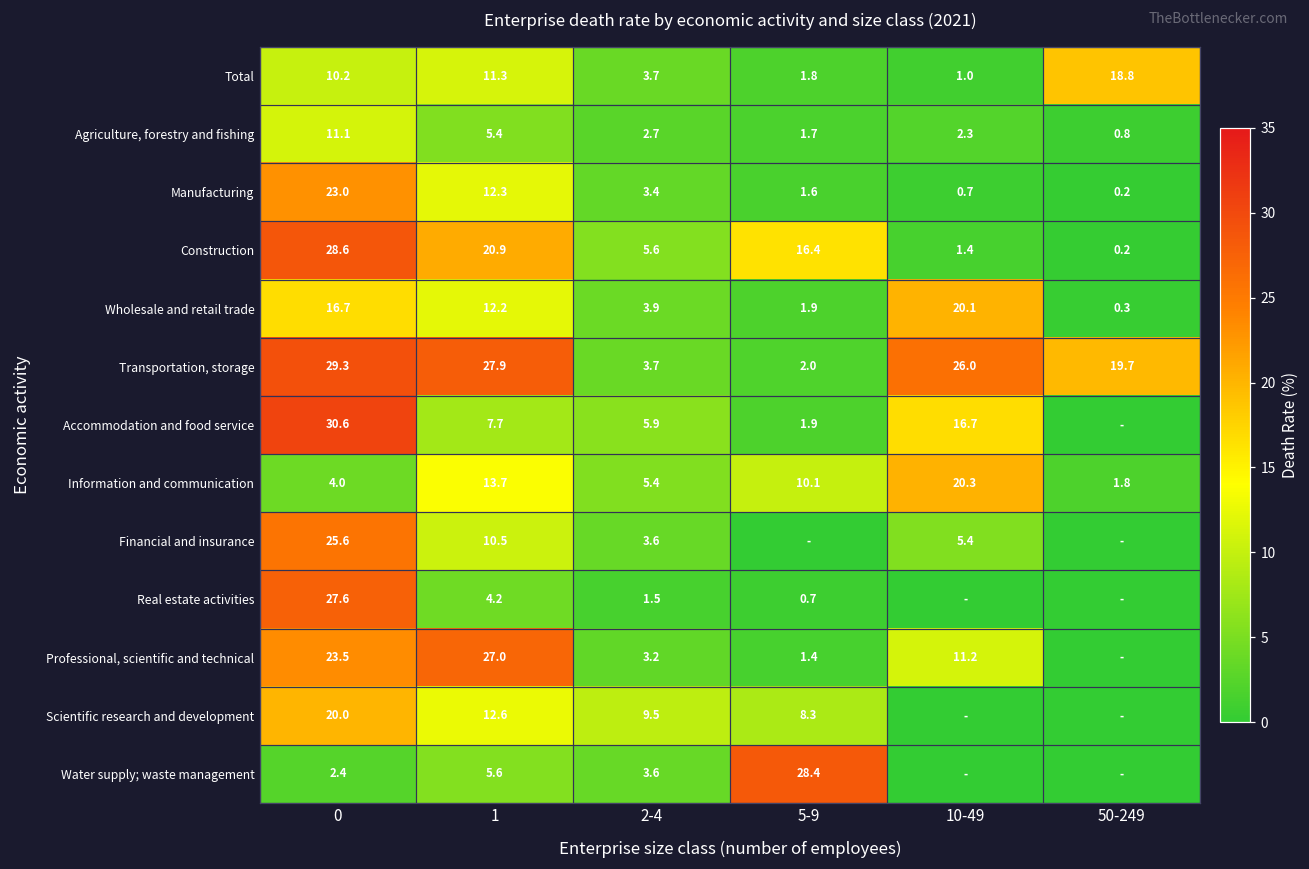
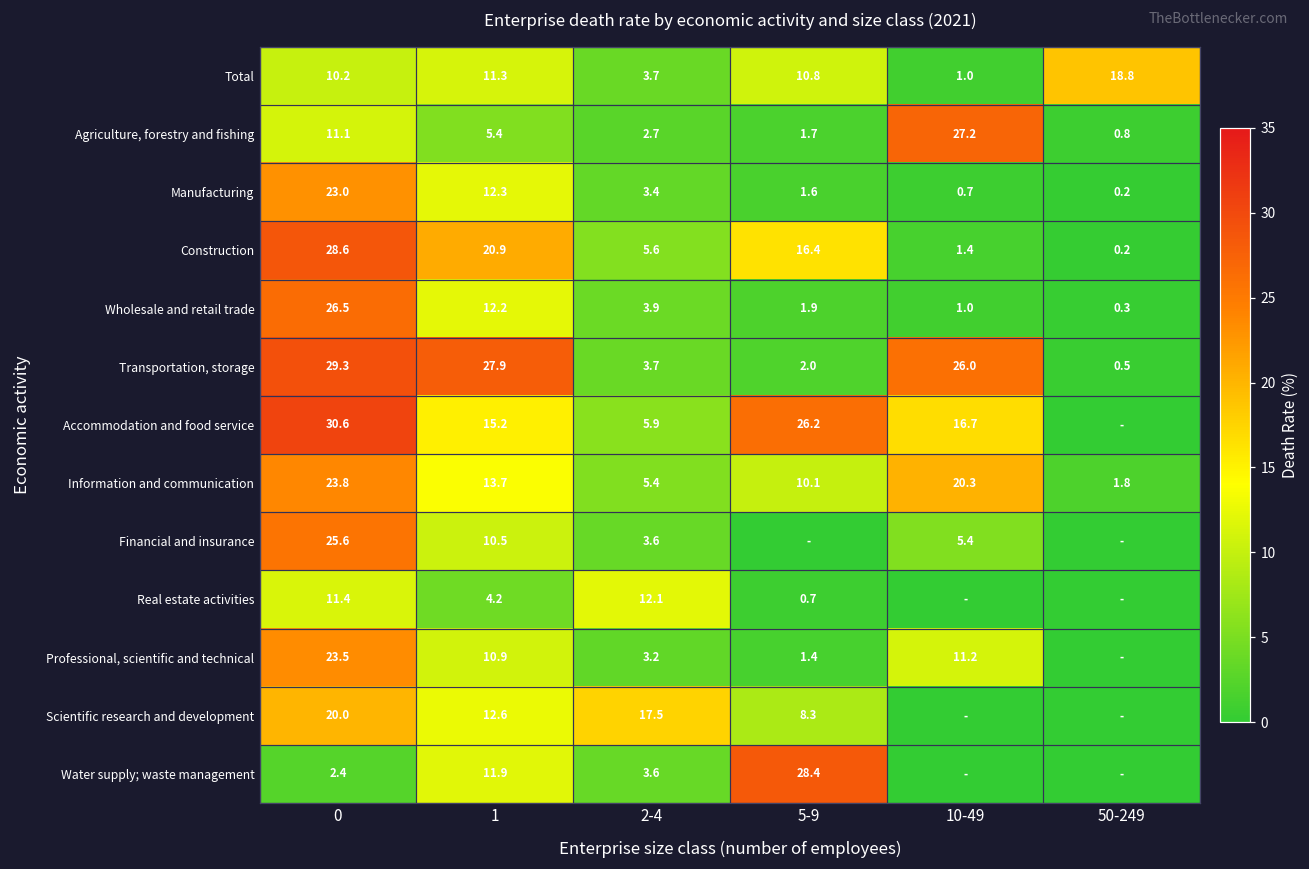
  {
    "Total": {
      "0": 10.2,
      "1": 11.3,
      "2-4": 3.7,
-     "5-9": 1.8,
+     "5-9": 10.8,
      "10-49": 1.0,
      "50-249": 18.8
    },
    "Agriculture, forestry and fishing": {
      "0": 11.1,
      "1": 5.4,
      "2-4": 2.7,
      "5-9": 1.7,
-     "10-49": 2.3,
+     "10-49": 27.2,
      "50-249": 0.8
    },
    "Manufacturing": {
      "0": 23.0,
      "1": 12.3,
      "2-4": 3.4,
      "5-9": 1.6,
      "10-49": 0.7,
      "50-249": 0.2
    },
    "Construction": {
      "0": 28.6,
      "1": 20.9,
      "2-4": 5.6,
      "5-9": 16.4,
      "10-49": 1.4,
      "50-249": 0.2
    },
    "Wholesale and retail trade": {
-     "0": 16.7,
+     "0": 26.5,
      "1": 12.2,
      "2-4": 3.9,
      "5-9": 1.9,
-     "10-49": 20.1,
+     "10-49": 1.0,
      "50-249": 0.3
    },
    "Transportation, storage": {
      "0": 29.3,
      "1": 27.9,
      "2-4": 3.7,
      "5-9": 2.0,
      "10-49": 26.0,
-     "50-249": 19.7
+     "50-249": 0.5
    },
    "Accommodation and food service": {
      "0": 30.6,
-     "1": 7.7,
+     "1": 15.2,
      "2-4": 5.9,
-     "5-9": 1.9,
+     "5-9": 26.2,
      "10-49": 16.7
    },
    "Information and communication": {
-     "0": 4.0,
+     "0": 23.8,
      "1": 13.7,
      "2-4": 5.4,
      "5-9": 10.1,
      "10-49": 20.3,
      "50-249": 1.8
    },
    "Financial and insurance": {
      "0": 25.6,
      "1": 10.5,
      "2-4": 3.6,
      "10-49": 5.4
    },
    "Real estate activities": {
-     "0": 27.6,
+     "0": 11.4,
      "1": 4.2,
-     "2-4": 1.5,
+     "2-4": 12.1,
      "5-9": 0.7
    },
    "Professional, scientific and technical": {
      "0": 23.5,
-     "1": 27.0,
+     "1": 10.9,
      "2-4": 3.2,
      "5-9": 1.4,
      "10-49": 11.2
    },
    "Scientific research and development": {
      "0": 20.0,
      "1": 12.6,
-     "2-4": 9.5,
+     "2-4": 17.5,
      "5-9": 8.3
    },
    "Water supply; waste management": {
      "0": 2.4,
-     "1": 5.6,
+     "1": 11.9,
      "2-4": 3.6,
      "5-9": 28.4
    }
  }
